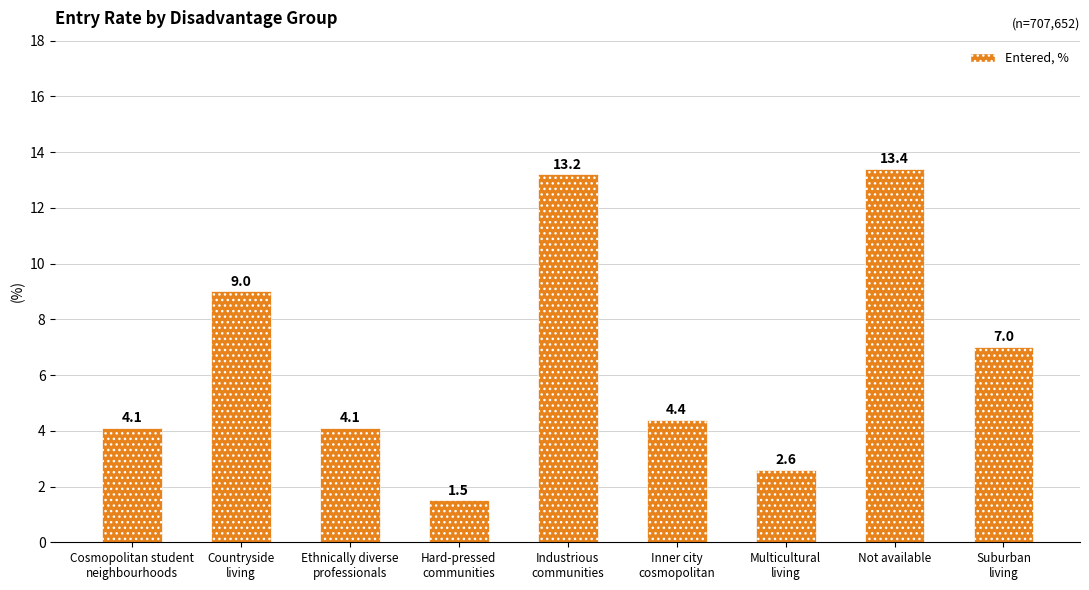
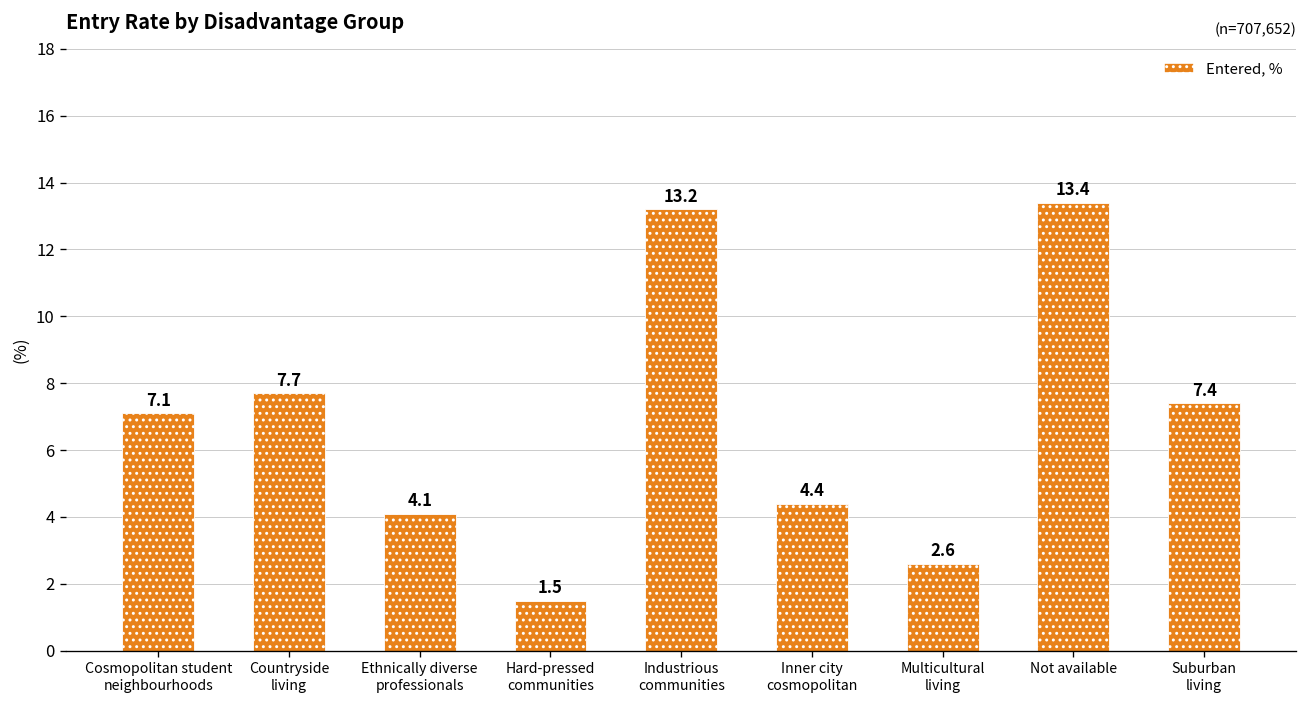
  {
-   "Cosmopolitan student neighbourhoods": 4.1,
-   "Countryside living": 9.0,
+   "Cosmopolitan student neighbourhoods": 7.1,
+   "Countryside living": 7.7,
    "Ethnically diverse professionals": 4.1,
    "Hard-pressed communities": 1.5,
    "Industrious communities": 13.2,
    "Inner city cosmopolitan": 4.4,
    "Multicultural living": 2.6,
    "Not available": 13.4,
-   "Suburban living": 7.0
+   "Suburban living": 7.4
  }
